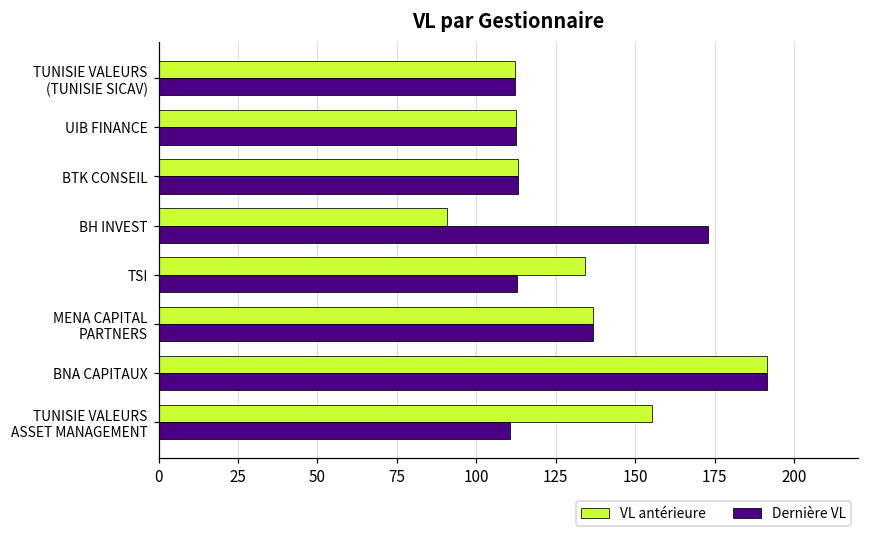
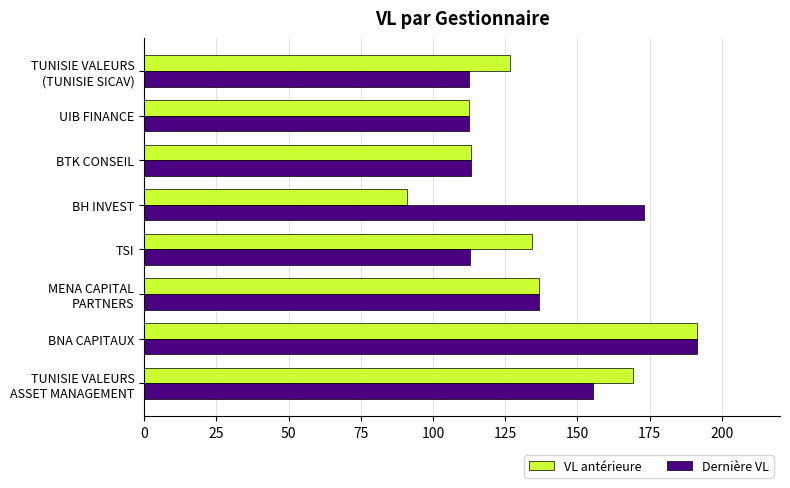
  {
    "VL antérieure": {
-     "TUNISIE VALEURS (TUNISIE SICAV)": 112,
+     "TUNISIE VALEURS (TUNISIE SICAV)": 127,
      "UIB FINANCE": 113,
      "BTK CONSEIL": 113,
      "BH INVEST": 91,
      "TSI": 134,
      "MENA CAPITAL PARTNERS": 137,
      "BNA CAPITAUX": 191,
-     "TUNISIE VALEURS ASSET MANAGEMENT": 155
+     "TUNISIE VALEURS ASSET MANAGEMENT": 169
    },
    "Dernière VL": {
      "TUNISIE VALEURS (TUNISIE SICAV)": 112,
      "UIB FINANCE": 113,
      "BTK CONSEIL": 113,
      "BH INVEST": 173,
      "TSI": 113,
      "MENA CAPITAL PARTNERS": 137,
      "BNA CAPITAUX": 191,
-     "TUNISIE VALEURS ASSET MANAGEMENT": 110
+     "TUNISIE VALEURS ASSET MANAGEMENT": 155
    }
  }
